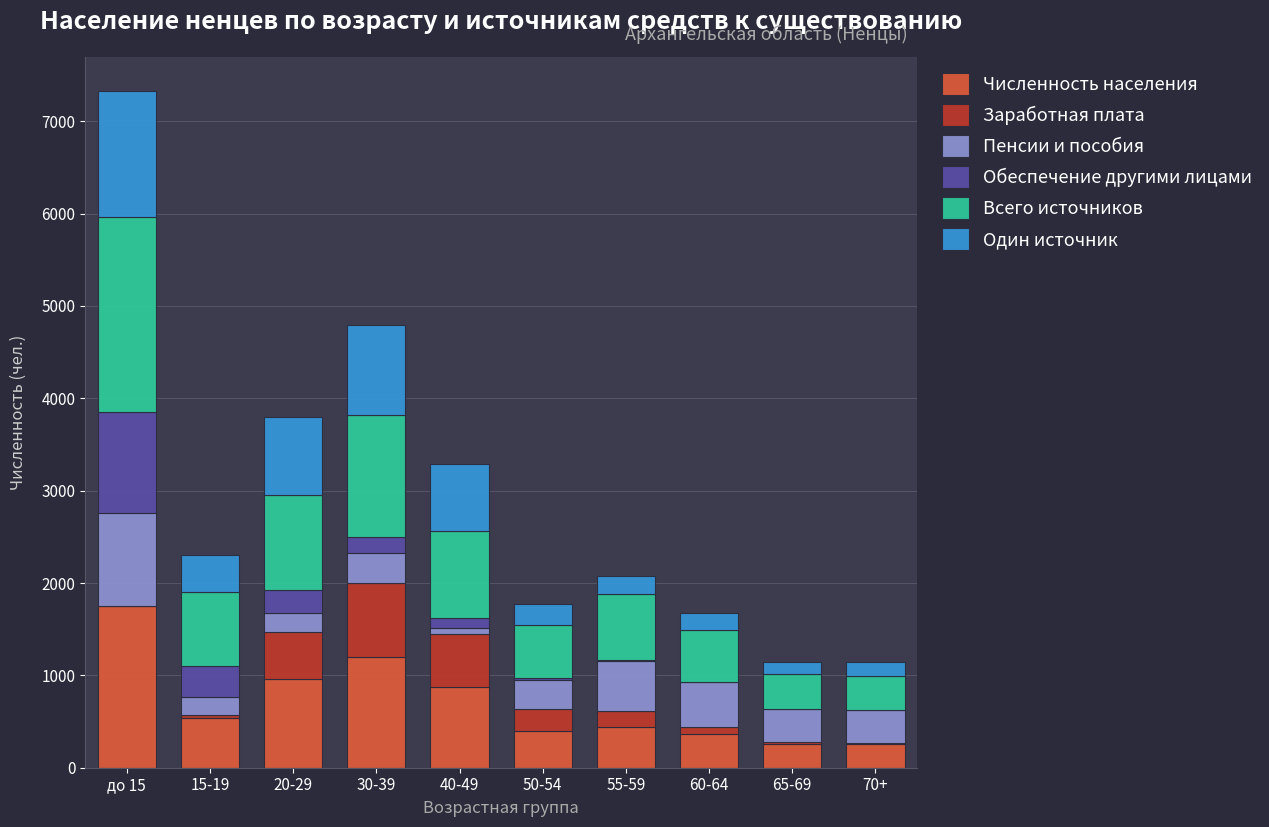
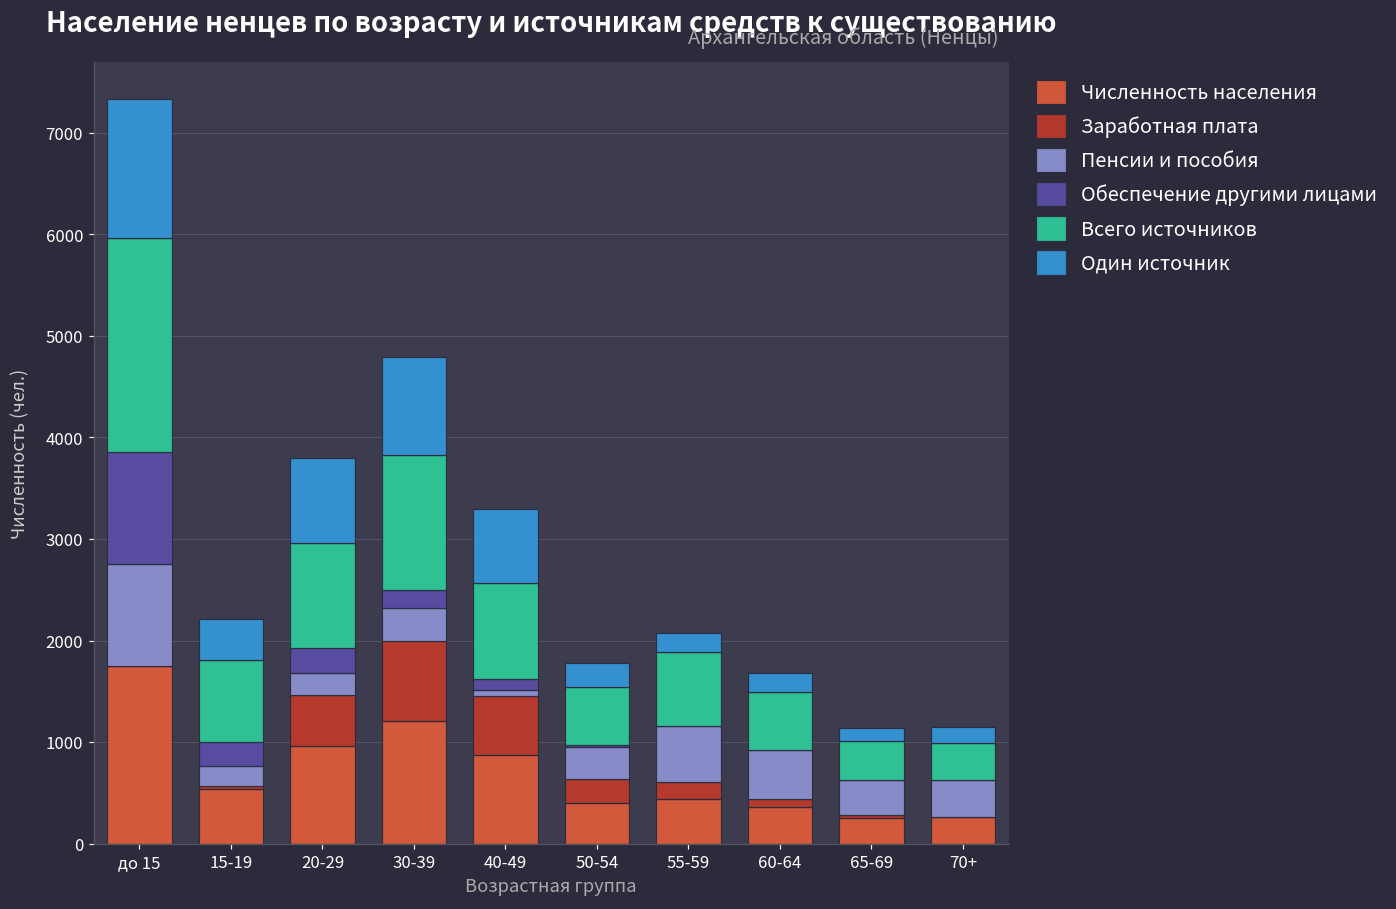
  {
    "Пенсии и пособия": {
      "до 15": 1000,
      "15-19": 200,
      "20-29": 200,
      "30-39": 300,
      "40-49": 100,
      "50-54": 300,
      "55-59": 500,
      "60-64": 500,
      "65-69": 400,
      "70+": 400
    },
    "Обеспечение другими лицами": {
      "до 15": 1100,
-     "15-19": 300,
+     "15-19": 200,
      "20-29": 300,
      "30-39": 200,
      "40-49": 100,
      "60-64": 0,
      "65-69": 0
    },
    "Всего источников": {
      "до 15": 2100,
      "15-19": 800,
      "20-29": 1000,
      "30-39": 1300,
      "40-49": 900,
      "50-54": 600,
      "55-59": 700,
      "60-64": 600,
      "65-69": 400,
      "70+": 400
    },
    "Один источник": {
      "до 15": 1400,
      "15-19": 400,
      "20-29": 800,
      "30-39": 1000,
      "40-49": 700,
      "50-54": 200,
      "55-59": 200,
      "60-64": 200,
      "65-69": 100,
      "70+": 200
    }
  }
